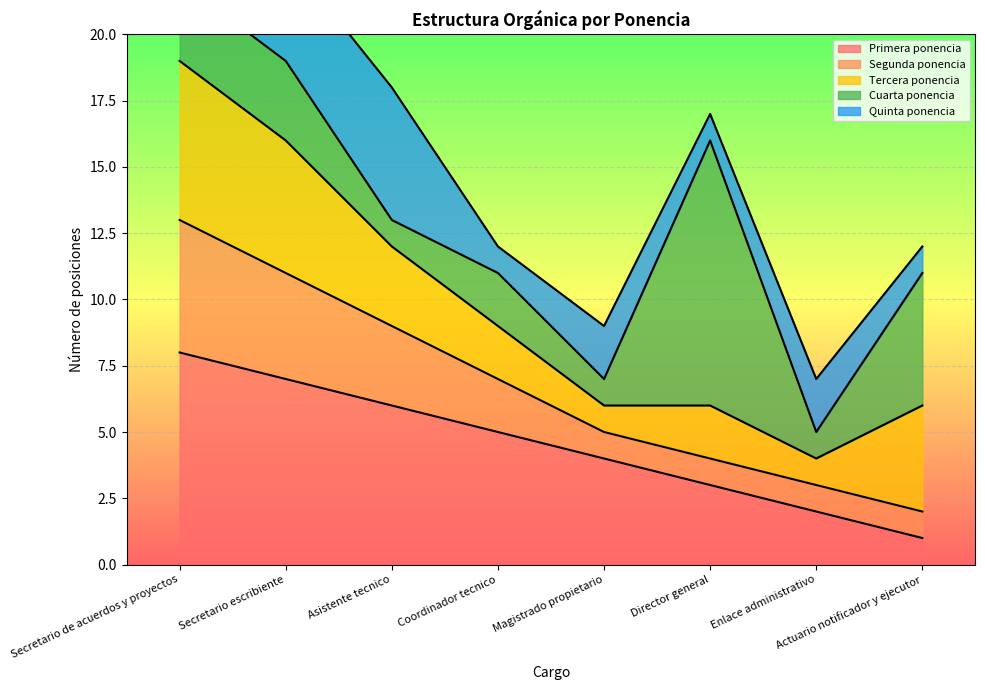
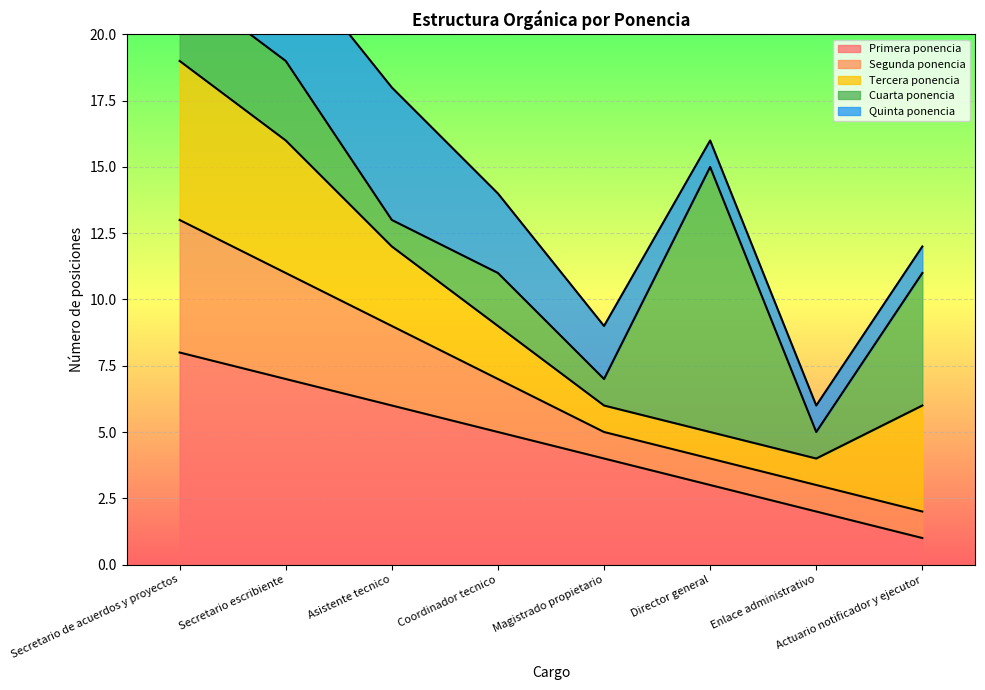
  {
    "Tercera ponencia": {
      "Secretario de acuerdos y proyectos": 6,
      "Secretario escribiente": 5,
      "Asistente tecnico": 3,
      "Coordinador tecnico": 2,
      "Magistrado propietario": 1,
-     "Director general": 2,
+     "Director general": 1,
      "Enlace administrativo": 1,
      "Actuario notificador y ejecutor": 4
    },
    "Cuarta ponencia": {
      "Secretario escribiente": 3,
      "Asistente tecnico": 1,
      "Coordinador tecnico": 2,
      "Magistrado propietario": 1,
      "Director general": 10,
      "Enlace administrativo": 1,
      "Actuario notificador y ejecutor": 5
    },
    "Quinta ponencia": {
      "Asistente tecnico": 5,
-     "Coordinador tecnico": 1,
+     "Coordinador tecnico": 3,
      "Magistrado propietario": 2,
      "Director general": 1,
-     "Enlace administrativo": 2,
+     "Enlace administrativo": 1,
      "Actuario notificador y ejecutor": 1
    }
  }
